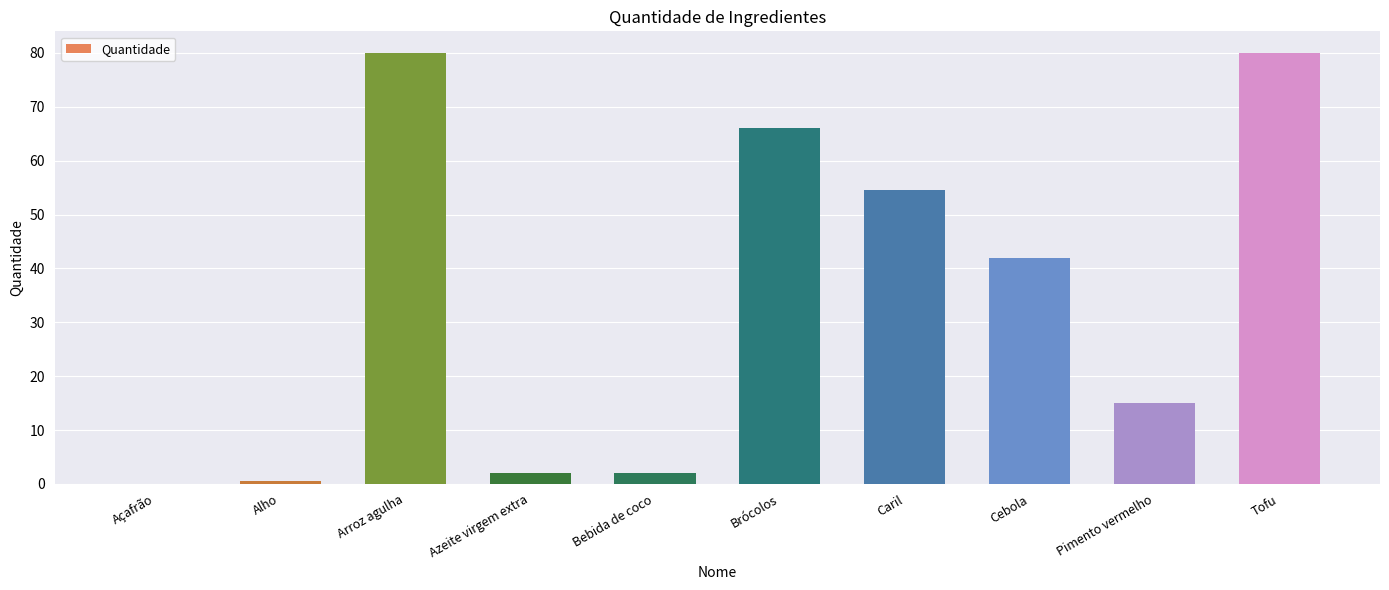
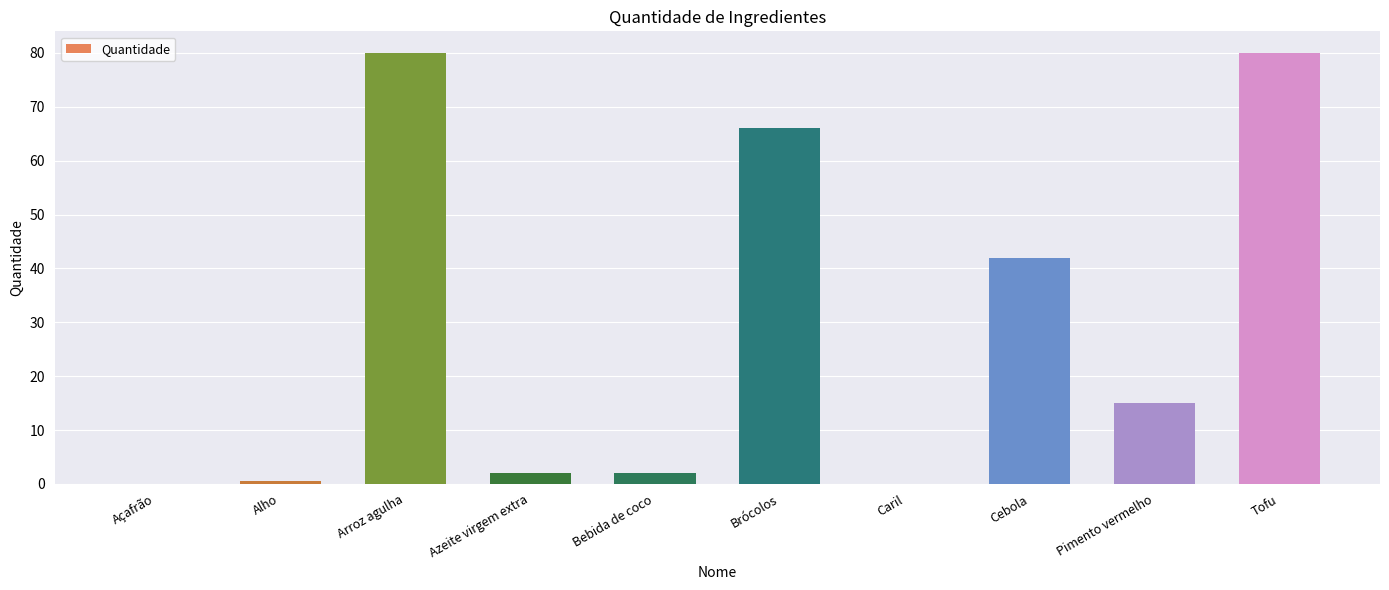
  {
    "Alho": 1,
    "Arroz agulha": 80,
    "Azeite virgem extra": 2,
    "Bebida de coco": 2,
    "Brócolos": 66,
-   "Caril": 55,
+   "Caril": 0,
    "Cebola": 42,
    "Pimento vermelho": 15,
    "Tofu": 80
  }
